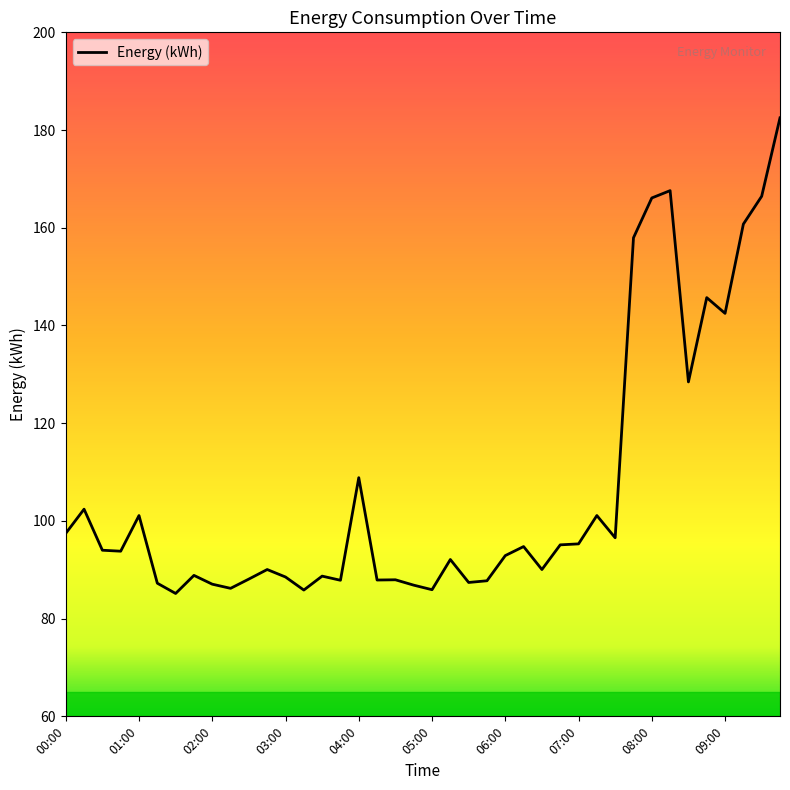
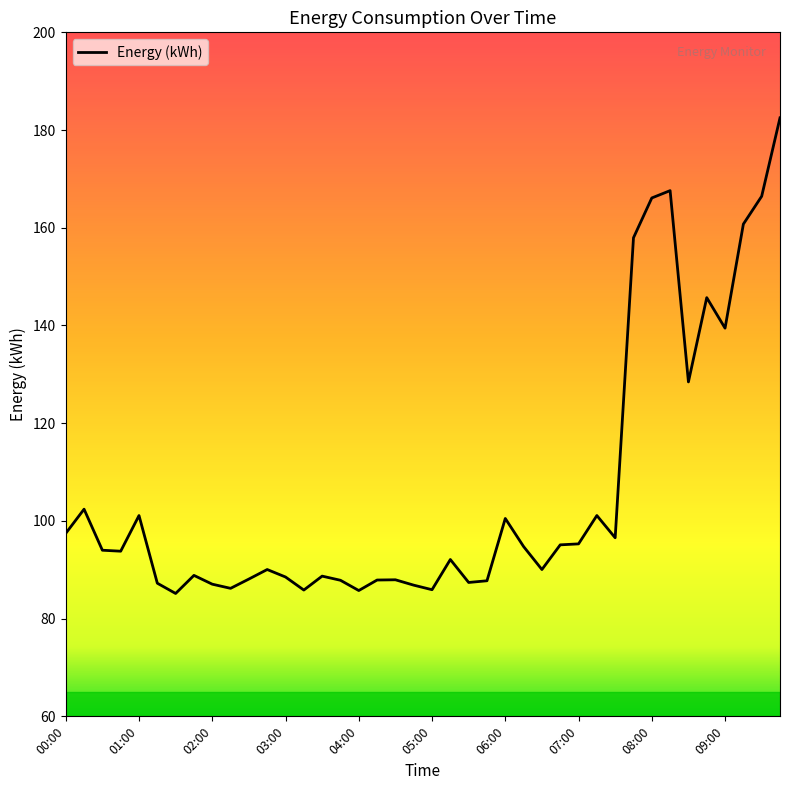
  {
    "00:00": 97,
    "01:00": 101,
    "02:00": 87,
    "03:00": 89,
-   "04:00": 109,
+   "04:00": 86,
    "05:00": 86,
-   "06:00": 93,
+   "06:00": 101,
    "07:00": 95,
    "08:00": 166,
-   "09:00": 142
+   "09:00": 139
  }
